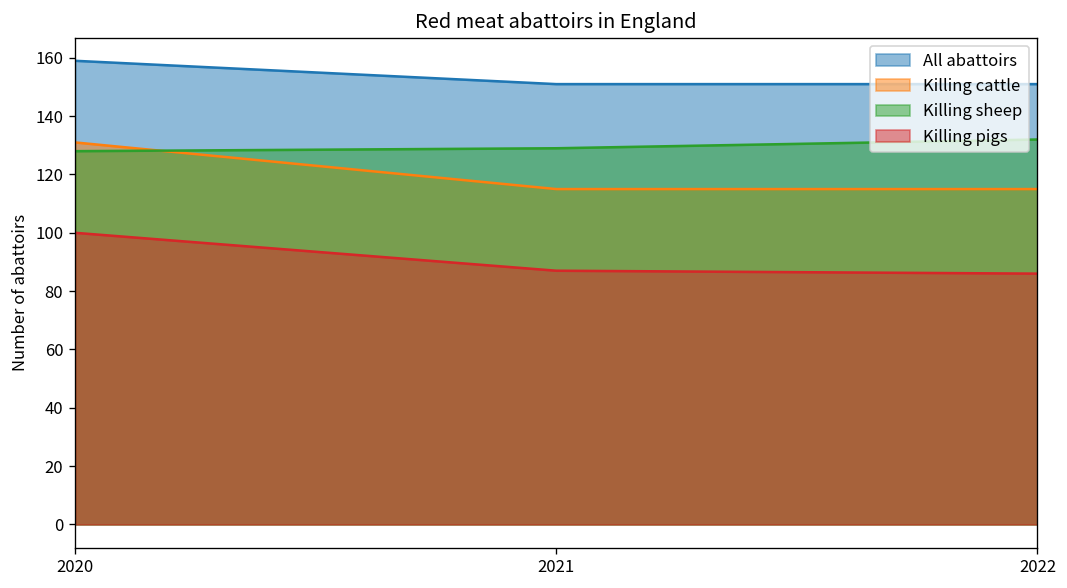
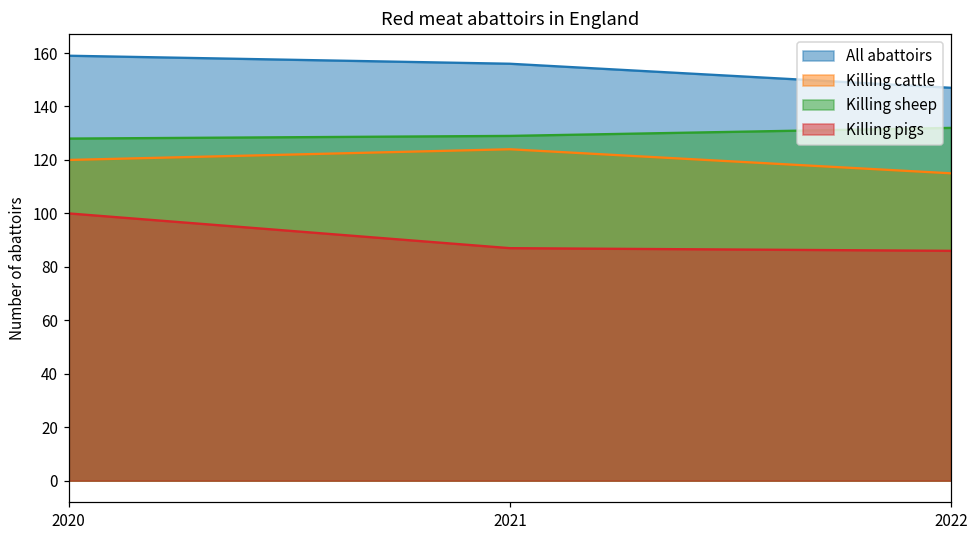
  {
    "All abattoirs": {
      "2020": 159,
-     "2021": 151,
-     "2022": 151
+     "2021": 156,
+     "2022": 147
    },
    "Killing cattle": {
-     "2020": 131,
-     "2021": 115,
+     "2020": 120,
+     "2021": 124,
      "2022": 115
    },
    "Killing sheep": {
      "2020": 128,
      "2021": 129,
      "2022": 132
    },
    "Killing pigs": {
      "2020": 100,
      "2021": 87,
      "2022": 86
    }
  }
